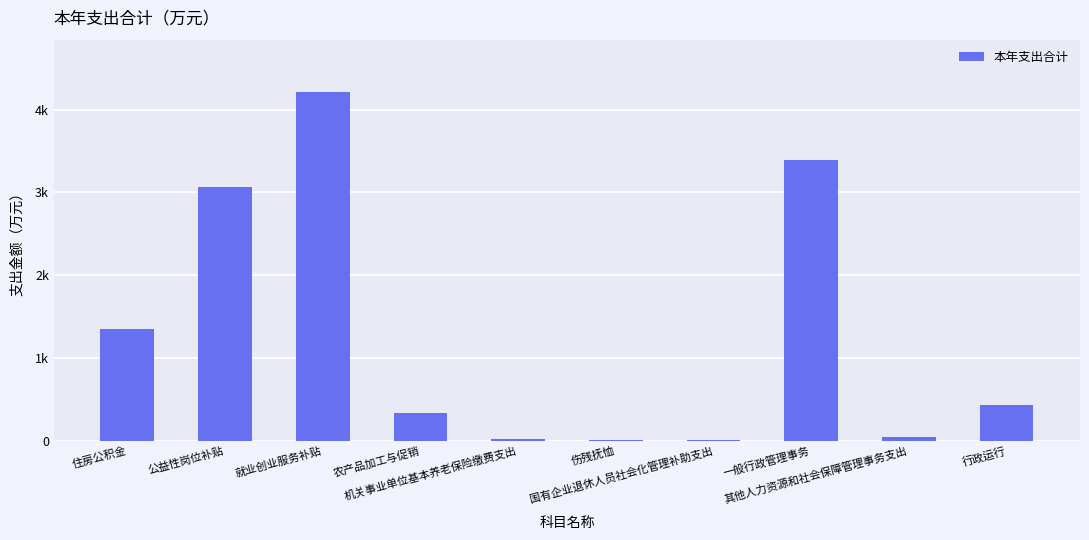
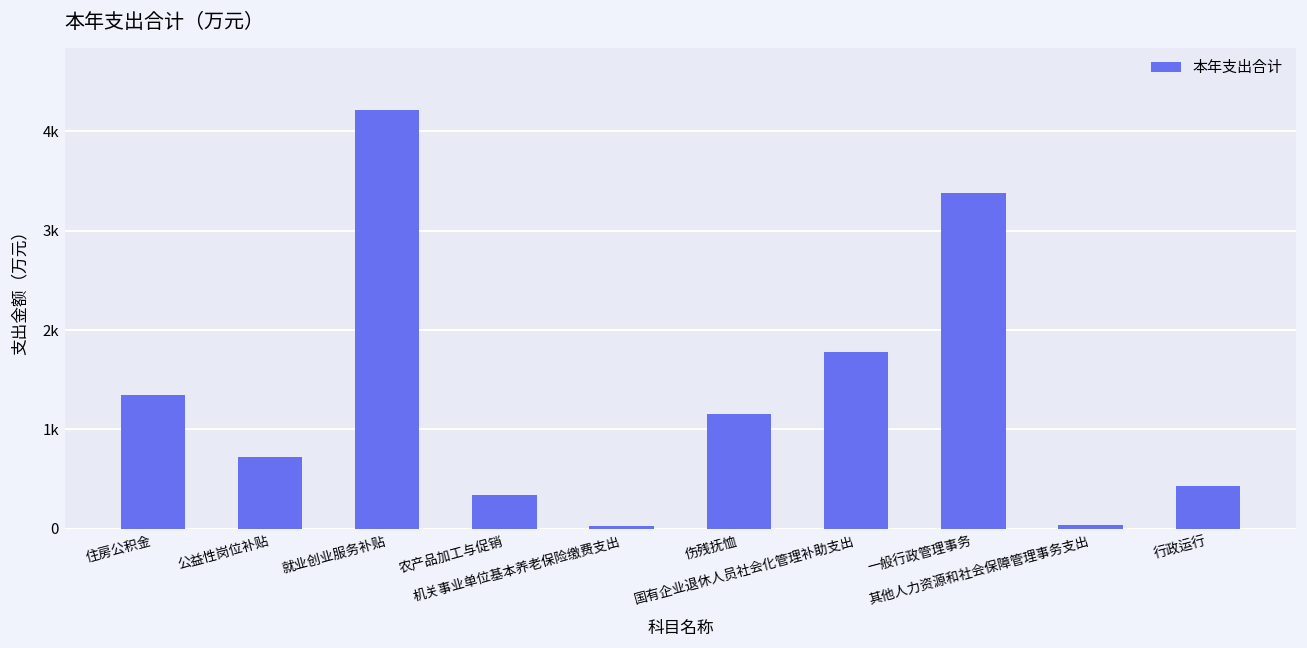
  {
    "住房公积金": 1300,
-   "公益性岗位补贴": 3100,
+   "公益性岗位补贴": 700,
    "就业创业服务补贴": 4200,
    "农产品加工与促销": 300,
-   "伤残抚恤": 0,
-   "国有企业退休人员社会化管理补助支出": 0,
+   "伤残抚恤": 1200,
+   "国有企业退休人员社会化管理补助支出": 1800,
    "一般行政管理事务": 3400,
    "其他人力资源和社会保障管理事务支出": 0,
    "行政运行": 400
  }
